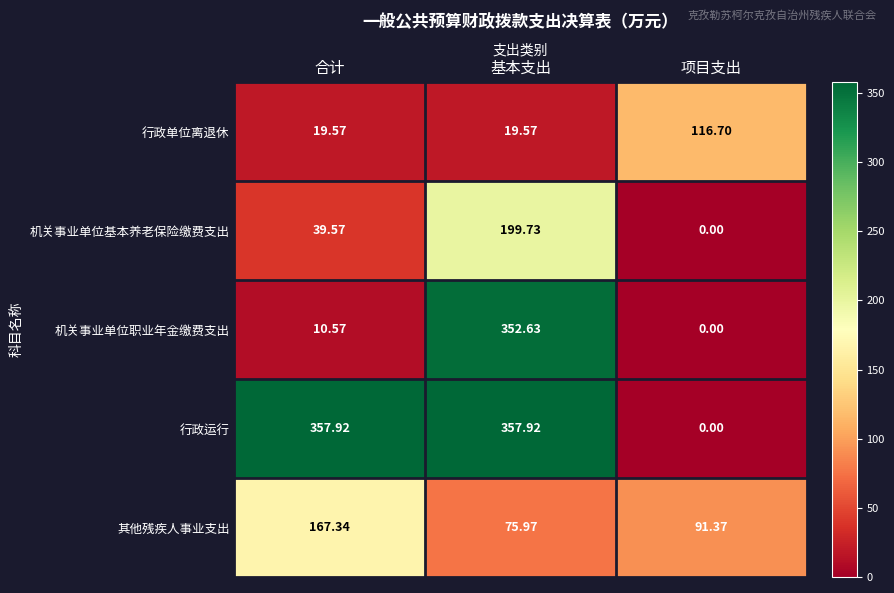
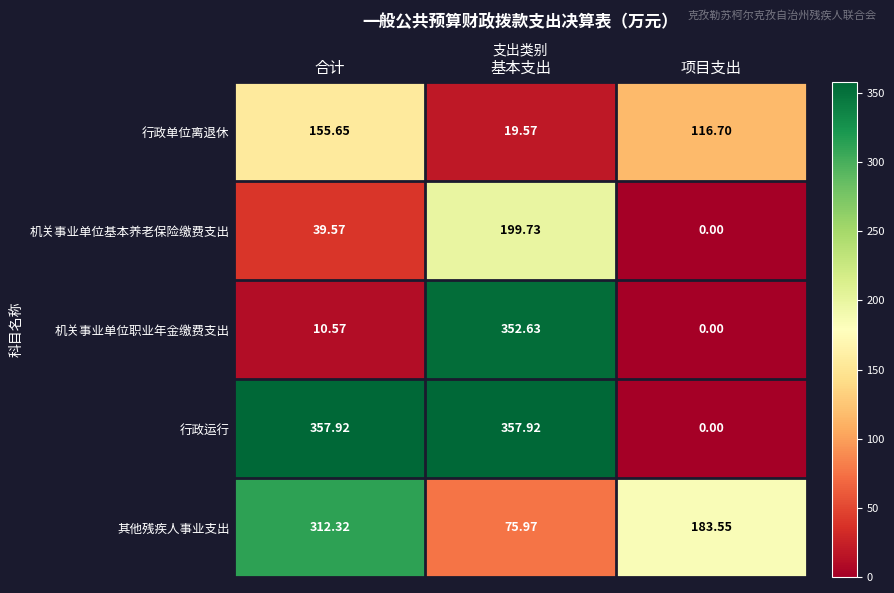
  {
    "行政单位离退休": {
-     "合计": 19.57,
+     "合计": 155.65,
      "基本支出": 19.57,
      "项目支出": 116.70
    },
    "机关事业单位基本养老保险缴费支出": {
      "合计": 39.57,
      "基本支出": 199.73,
      "项目支出": 0.00
    },
    "机关事业单位职业年金缴费支出": {
      "合计": 10.57,
      "基本支出": 352.63,
      "项目支出": 0.00
    },
    "行政运行": {
      "合计": 357.92,
      "基本支出": 357.92,
      "项目支出": 0.00
    },
    "其他残疾人事业支出": {
-     "合计": 167.34,
+     "合计": 312.32,
      "基本支出": 75.97,
-     "项目支出": 91.37
+     "项目支出": 183.55
    }
  }
